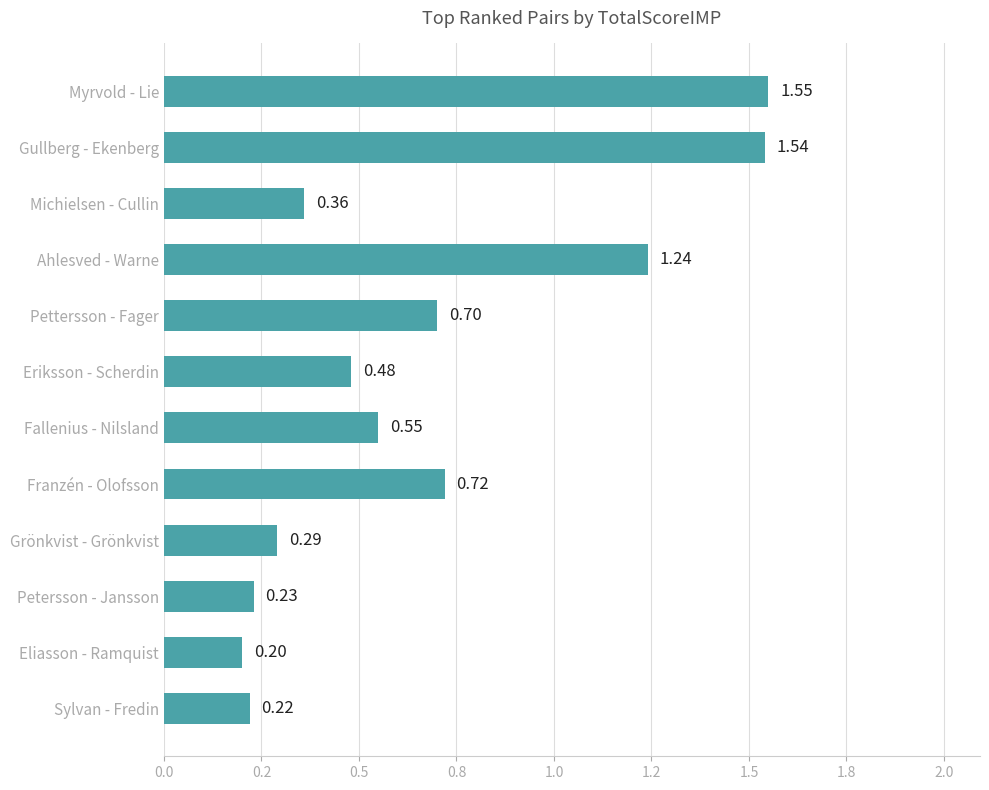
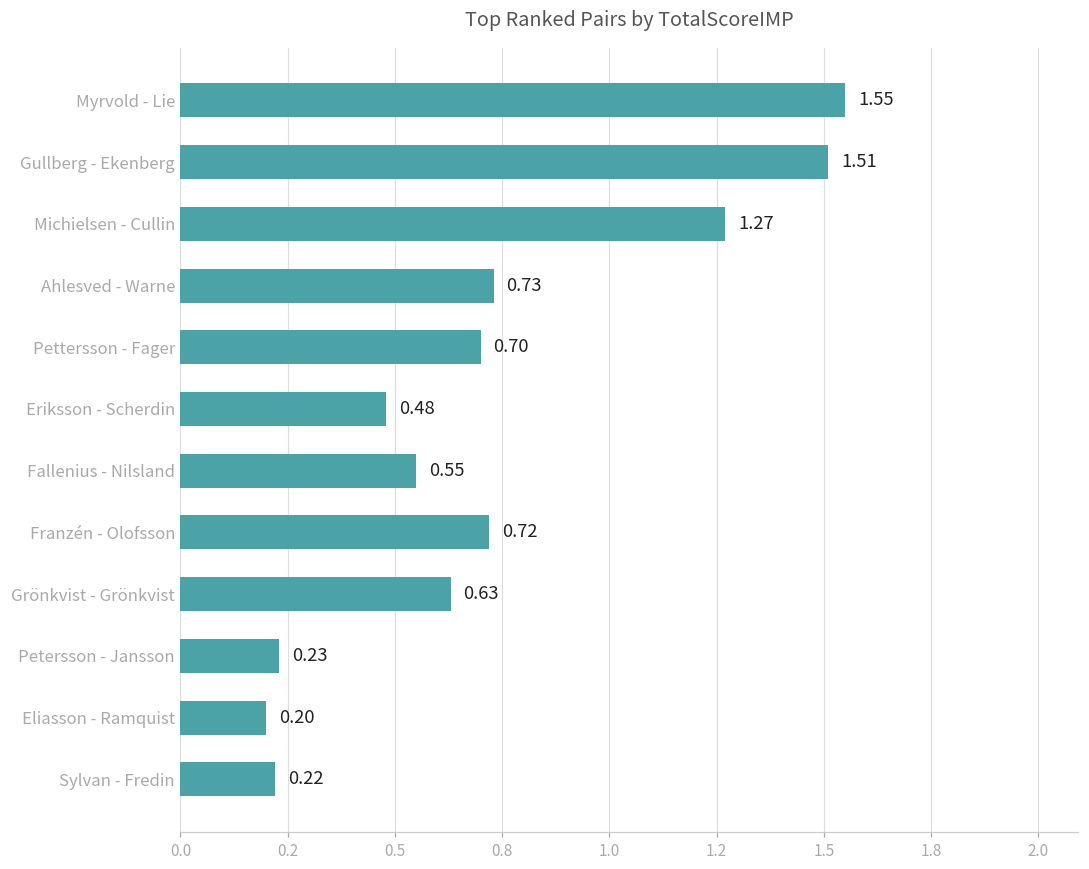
  {
    "Myrvold - Lie": 1.55,
-   "Gullberg - Ekenberg": 1.54,
-   "Michielsen - Cullin": 0.36,
-   "Ahlesved - Warne": 1.24,
+   "Gullberg - Ekenberg": 1.51,
+   "Michielsen - Cullin": 1.27,
+   "Ahlesved - Warne": 0.73,
    "Pettersson - Fager": 0.70,
    "Eriksson - Scherdin": 0.48,
    "Fallenius - Nilsland": 0.55,
    "Franzén - Olofsson": 0.72,
-   "Grönkvist - Grönkvist": 0.29,
+   "Grönkvist - Grönkvist": 0.63,
    "Petersson - Jansson": 0.23,
    "Eliasson - Ramquist": 0.20,
    "Sylvan - Fredin": 0.22
  }
